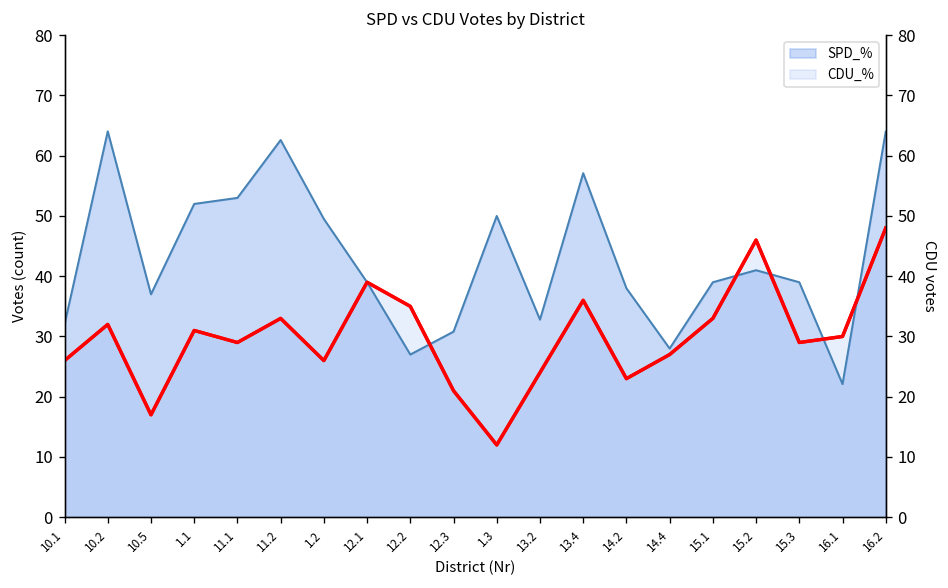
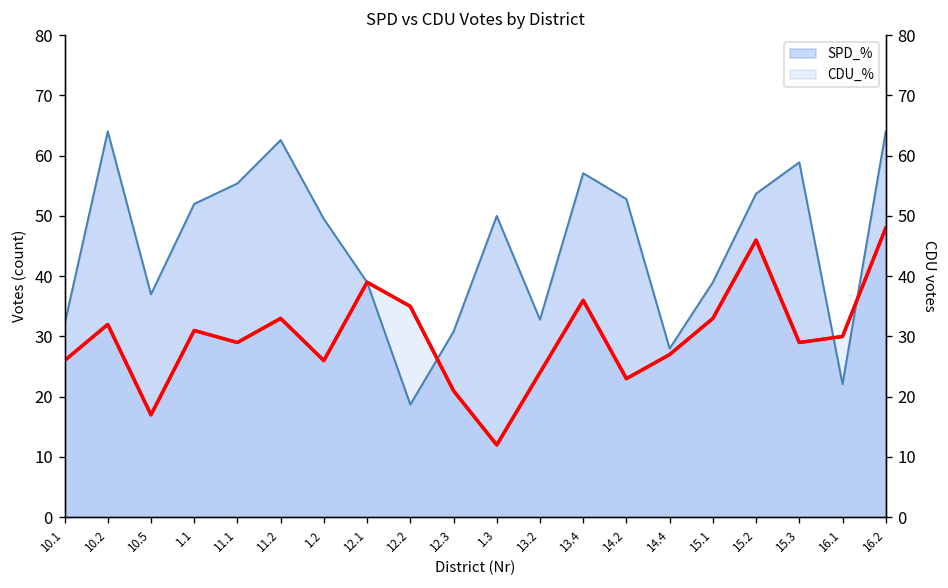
  {
    "SPD_%": {
      "10.1": 32,
      "10.2": 64,
      "10.5": 37,
      "1.1": 52,
-     "11.1": 53,
+     "11.1": 55,
      "11.2": 63,
      "1.2": 50,
-     "12.2": 27,
+     "12.2": 19,
      "12.3": 31,
      "1.3": 50,
      "13.2": 33,
      "13.4": 57,
-     "14.2": 38,
+     "14.2": 53,
      "14.4": 28,
      "15.1": 39,
-     "15.2": 41,
-     "15.3": 39,
+     "15.2": 54,
+     "15.3": 59,
      "16.1": 22,
      "16.2": 64
    }
  }
